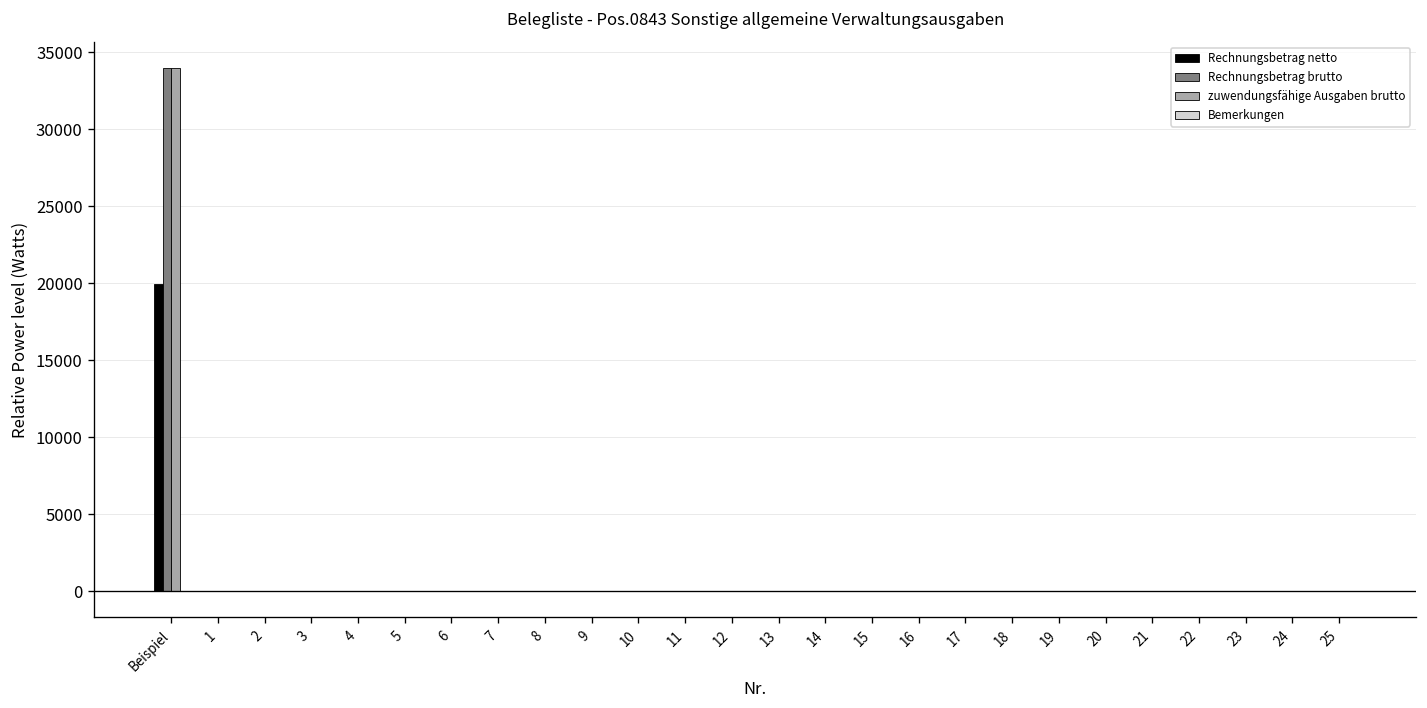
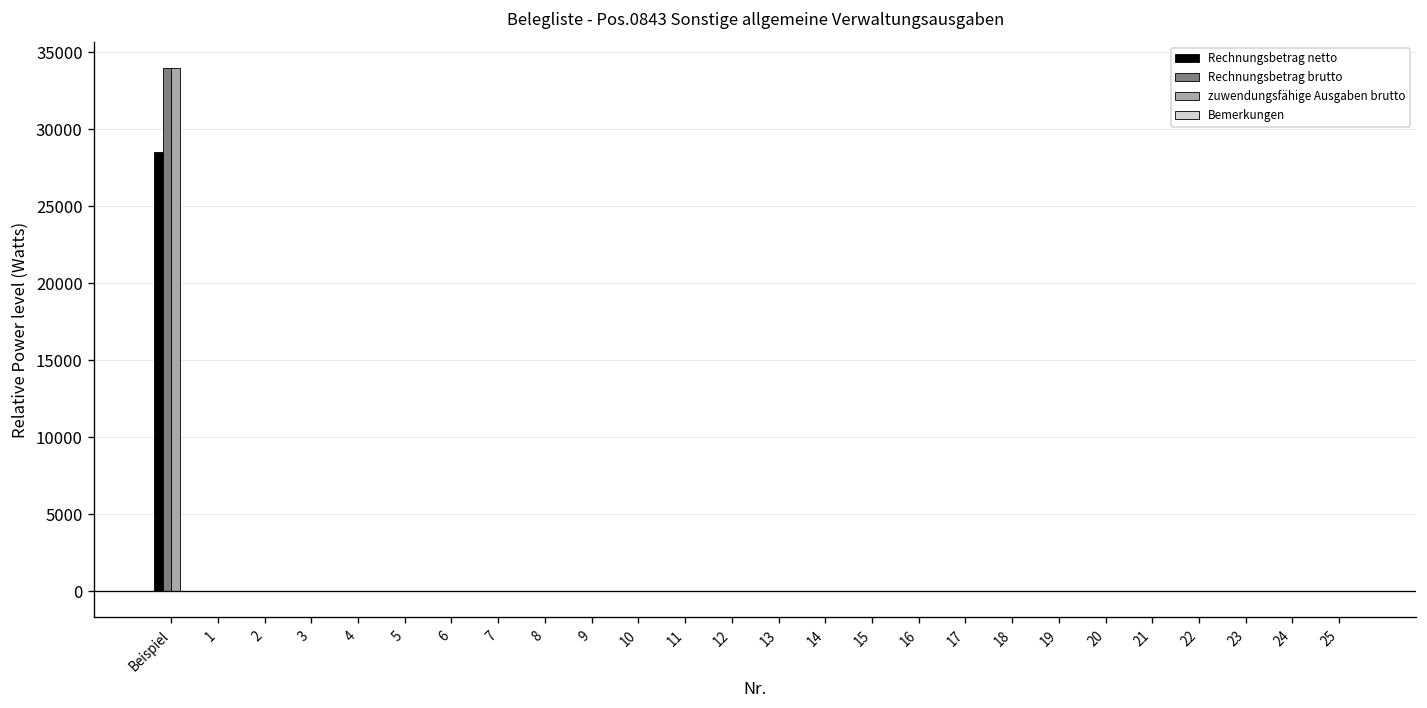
  {
    "Rechnungsbetrag netto": {
-     "Beispiel": 19900,
+     "Beispiel": 28500,
      "1": 0,
      "2": 0,
      "3": 0,
      "4": 0,
      "5": 0,
      "6": 0,
      "7": 0,
      "8": 0,
      "9": 0,
      "10": 0,
      "11": 0,
      "12": 0,
      "13": 0,
      "14": 0,
      "15": 0,
      "16": 0,
      "17": 0,
      "18": 0,
      "19": 0,
      "20": 0,
      "21": 0,
      "22": 0,
      "23": 0,
      "24": 0,
      "25": 0
    },
    "Rechnungsbetrag brutto": {
      "Beispiel": 34000,
      "1": 0,
      "2": 0,
      "3": 0,
      "4": 0,
      "5": 0,
      "6": 0,
      "7": 0,
      "8": 0,
      "9": 0,
      "10": 0,
      "11": 0,
      "12": 0,
      "13": 0,
      "14": 0,
      "15": 0,
      "16": 0,
      "17": 0,
      "18": 0,
      "19": 0,
      "20": 0,
      "21": 0,
      "22": 0,
      "23": 0,
      "24": 0,
      "25": 0
    },
    "zuwendungsfähige Ausgaben brutto": {
      "Beispiel": 34000,
      "1": 0,
      "2": 0,
      "3": 0,
      "4": 0,
      "5": 0,
      "6": 0,
      "7": 0,
      "8": 0,
      "9": 0,
      "10": 0,
      "11": 0,
      "12": 0,
      "13": 0,
      "14": 0,
      "15": 0,
      "16": 0,
      "17": 0,
      "18": 0,
      "19": 0,
      "20": 0,
      "21": 0,
      "22": 0,
      "23": 0,
      "24": 0,
      "25": 0
    },
    "Bemerkungen": {
      "Beispiel": 0
    }
  }
